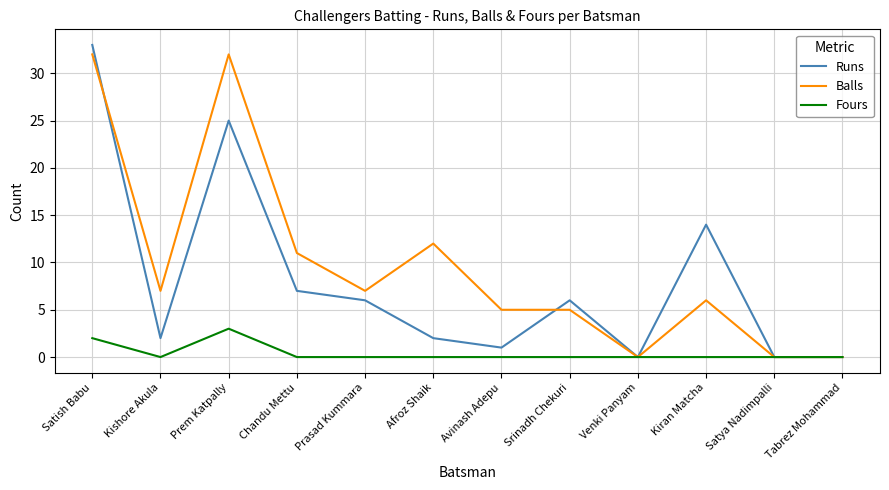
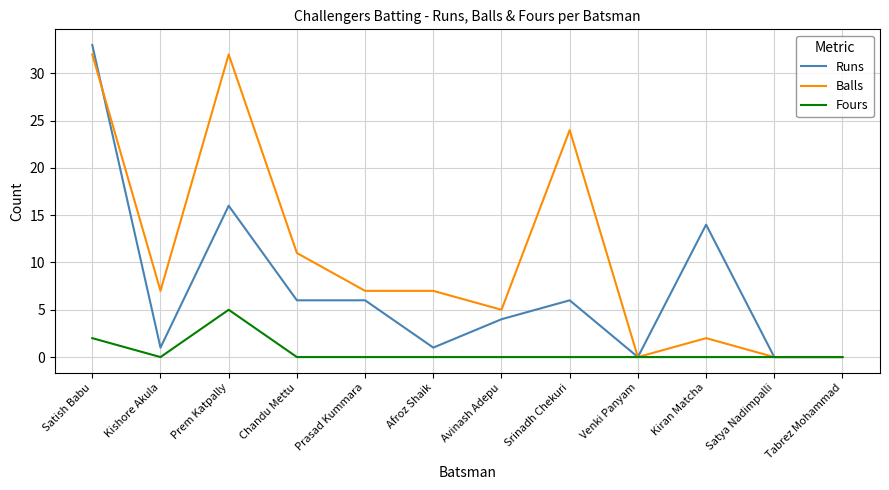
  {
    "Runs": {
      "Satish Babu": 33,
-     "Kishore Akula": 2,
-     "Prem Katpally": 25,
-     "Chandu Mettu": 7,
+     "Kishore Akula": 1,
+     "Prem Katpally": 16,
+     "Chandu Mettu": 6,
      "Prasad Kummara": 6,
-     "Afroz Shaik": 2,
-     "Avinash Adepu": 1,
+     "Afroz Shaik": 1,
+     "Avinash Adepu": 4,
      "Srinadh Chekuri": 6,
      "Kiran Matcha": 14
    },
    "Balls": {
      "Satish Babu": 32,
      "Kishore Akula": 7,
      "Prem Katpally": 32,
      "Chandu Mettu": 11,
      "Prasad Kummara": 7,
-     "Afroz Shaik": 12,
+     "Afroz Shaik": 7,
      "Avinash Adepu": 5,
-     "Srinadh Chekuri": 5,
-     "Kiran Matcha": 6
+     "Srinadh Chekuri": 24,
+     "Kiran Matcha": 2
    },
    "Fours": {
      "Satish Babu": 2,
      "Kishore Akula": 0,
-     "Prem Katpally": 3,
+     "Prem Katpally": 5,
      "Chandu Mettu": 0,
      "Prasad Kummara": 0,
      "Afroz Shaik": 0,
      "Avinash Adepu": 0,
      "Srinadh Chekuri": 0,
      "Kiran Matcha": 0
    }
  }
